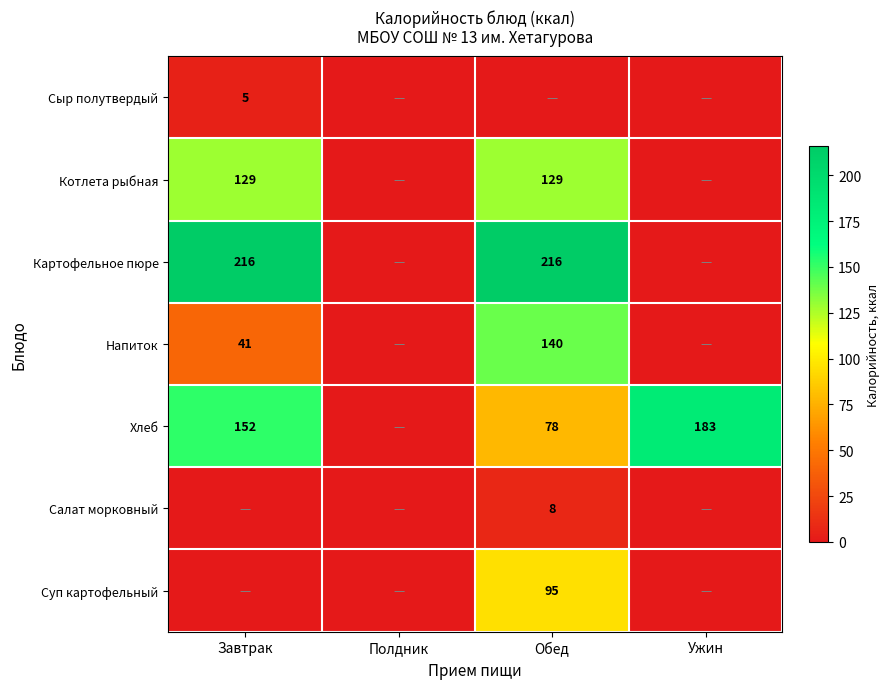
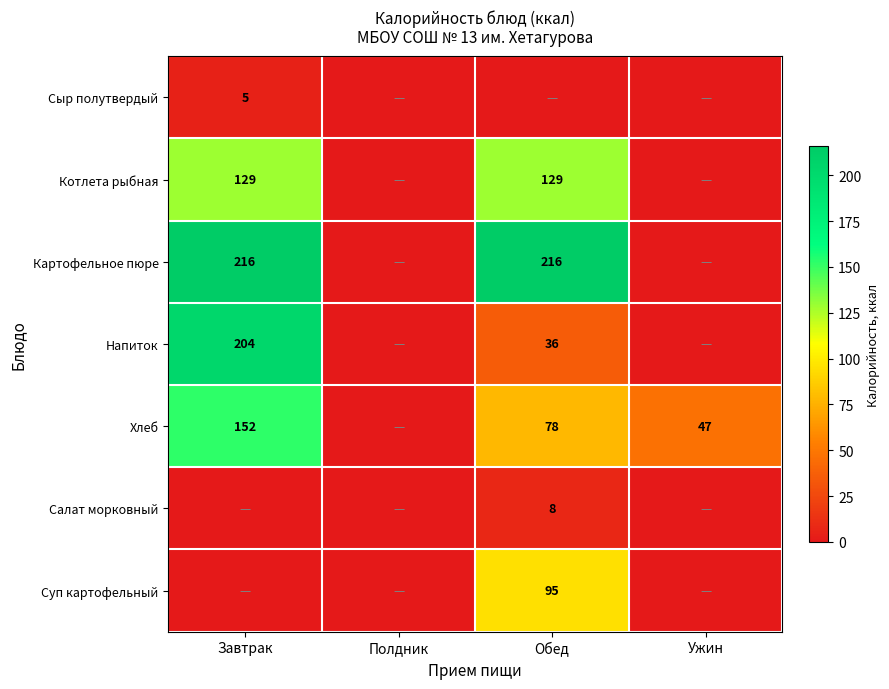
  {
    "Сыр полутвердый": {
      "Завтрак": 5
    },
    "Котлета рыбная": {
      "Завтрак": 129,
      "Обед": 129
    },
    "Картофельное пюре": {
      "Завтрак": 216,
      "Обед": 216
    },
    "Напиток": {
-     "Завтрак": 41,
-     "Обед": 140
+     "Завтрак": 204,
+     "Обед": 36
    },
    "Хлеб": {
      "Завтрак": 152,
      "Обед": 78,
-     "Ужин": 183
+     "Ужин": 47
    },
    "Салат морковный": {
      "Обед": 8
    },
    "Суп картофельный": {
      "Обед": 95
    }
  }
